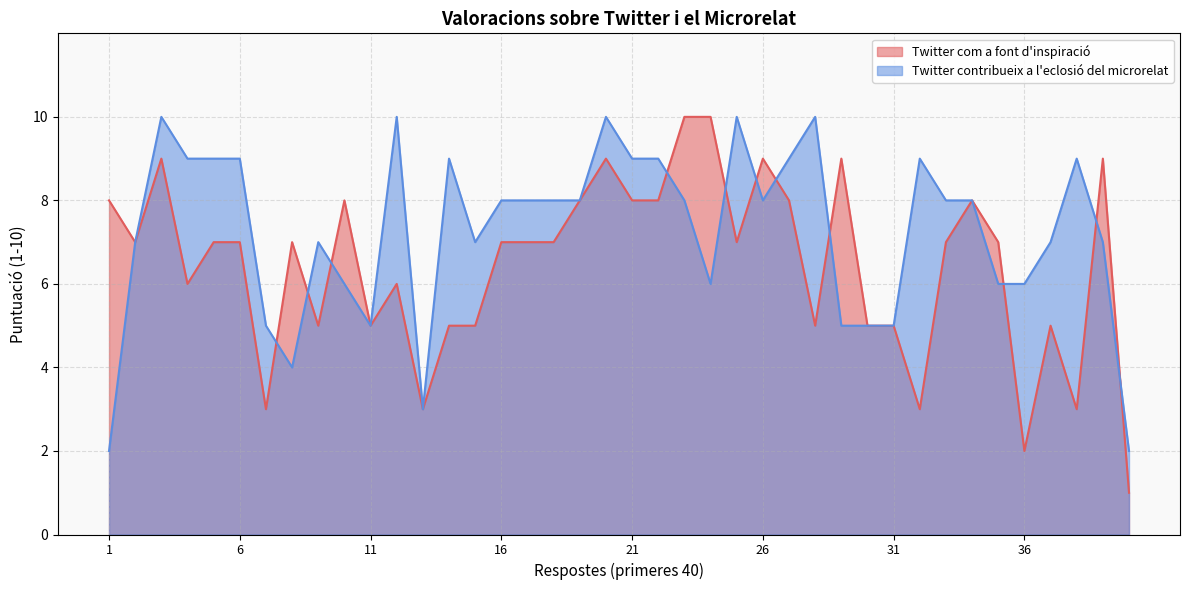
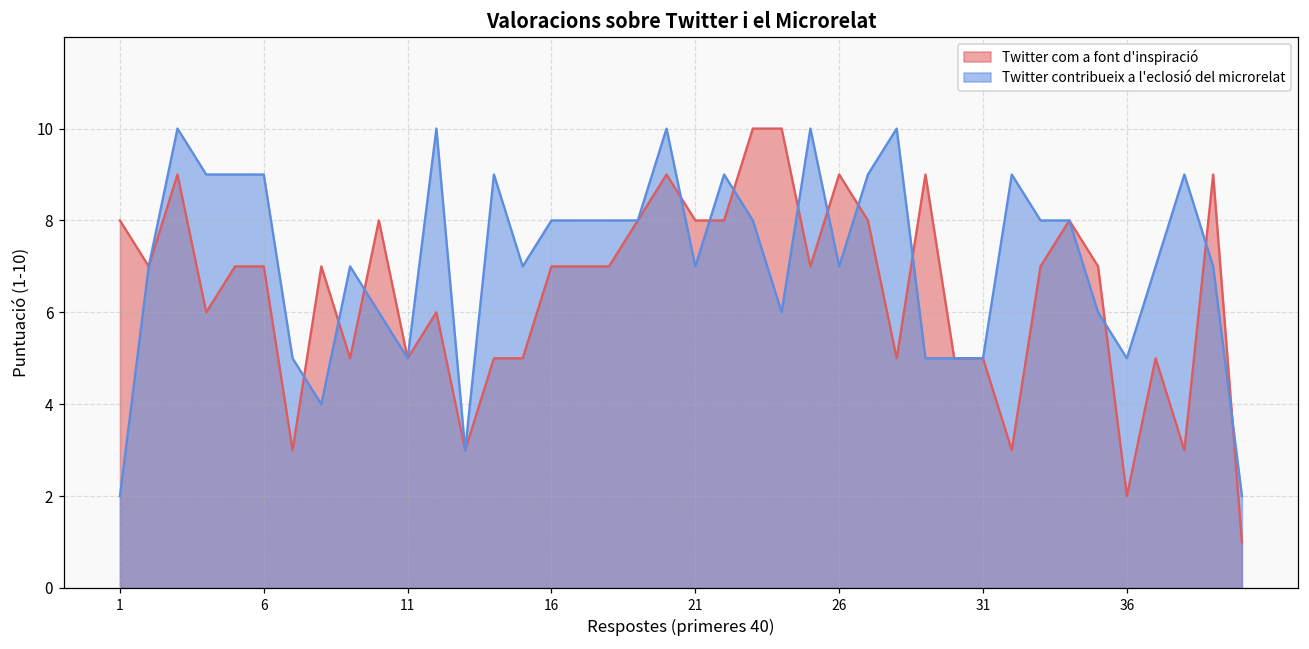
  {
    "Twitter com a font d'inspiració": {
      "1": 8,
      "6": 7,
      "16": 7,
      "21": 8,
      "26": 9,
      "36": 2
    },
    "Twitter contribueix a l'eclosió del microrelat": {
      "1": 2,
      "6": 9,
      "16": 8,
-     "21": 9,
-     "26": 8,
-     "36": 6
+     "21": 7,
+     "26": 7,
+     "36": 5
    }
  }
